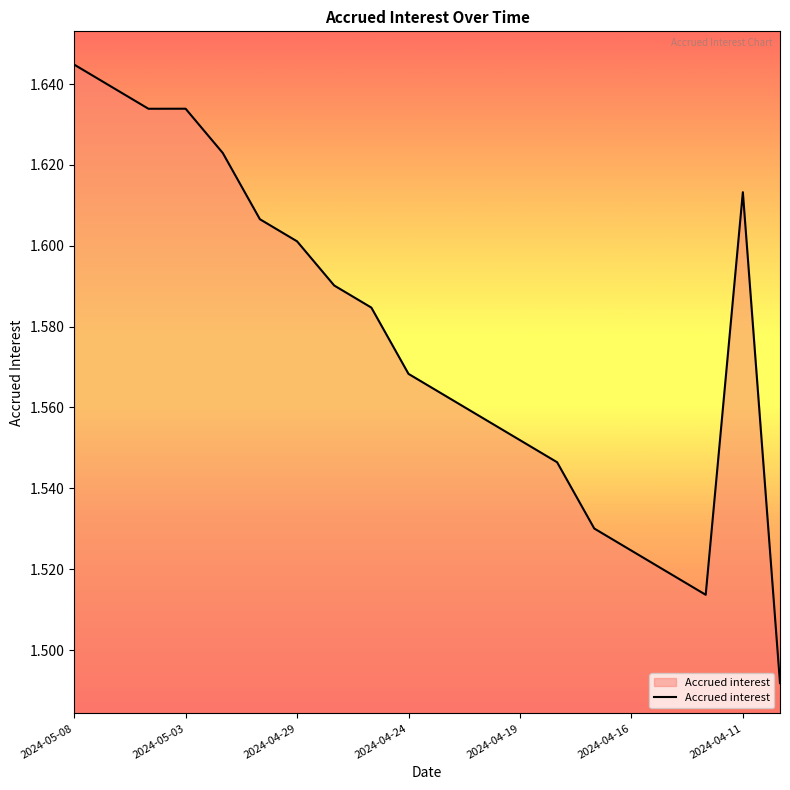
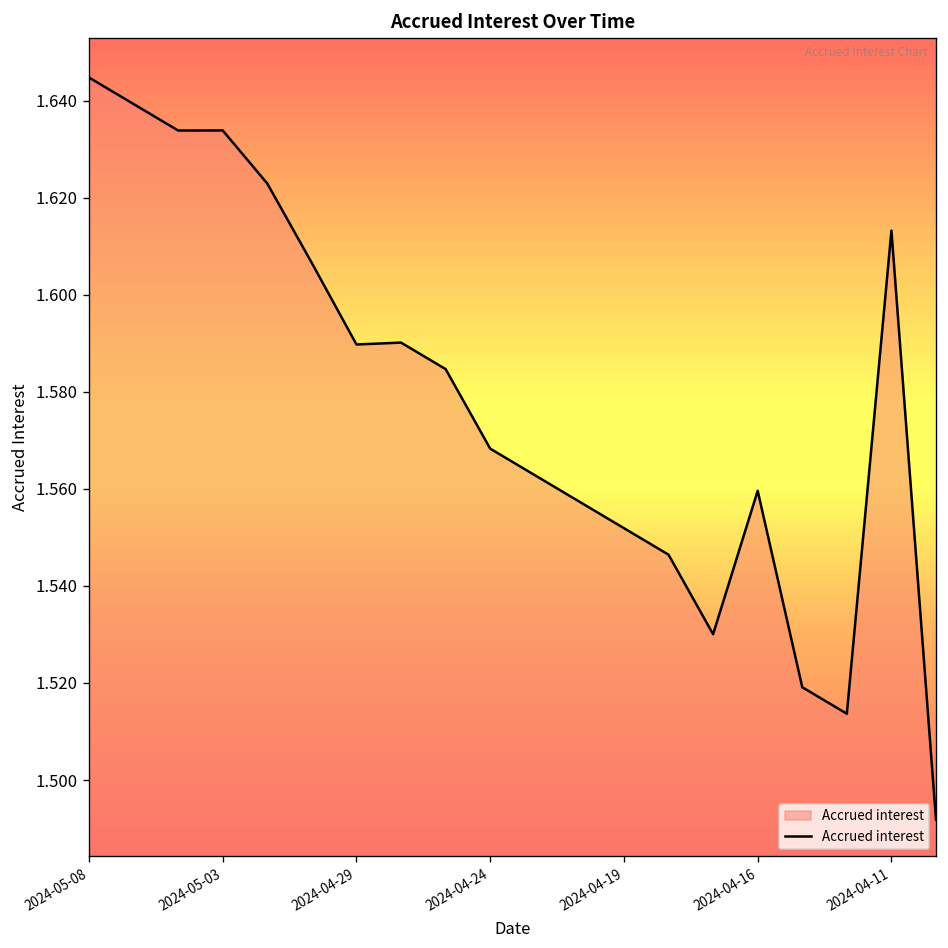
  {
    "2024-05-08": 1.645,
    "2024-05-03": 1.634,
-   "2024-04-29": 1.601,
+   "2024-04-29": 1.590,
    "2024-04-24": 1.568,
    "2024-04-19": 1.552,
-   "2024-04-16": 1.525,
+   "2024-04-16": 1.560,
    "2024-04-11": 1.613
  }
